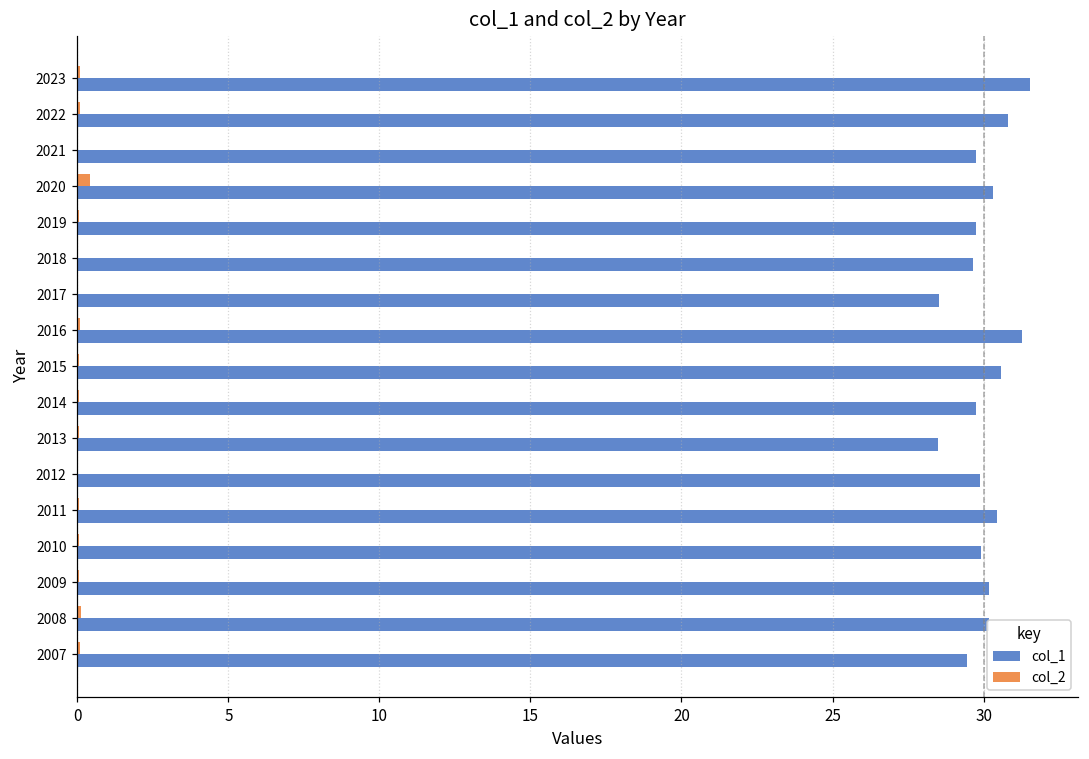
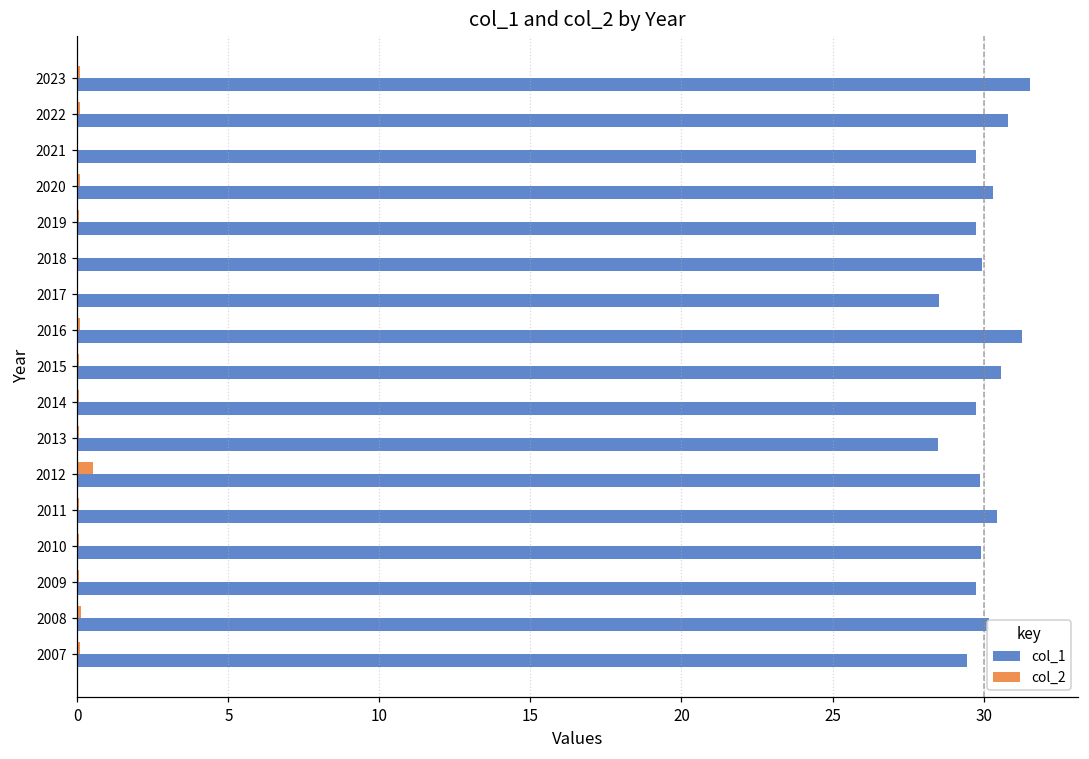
  {
    "col_1": {
      "2023": 31.5,
      "2022": 30.8,
      "2021": 29.8,
      "2020": 30.3,
      "2019": 29.7,
-     "2018": 29.7,
+     "2018": 29.9,
      "2017": 28.5,
      "2016": 31.3,
      "2015": 30.6,
      "2014": 29.7,
      "2013": 28.5,
      "2012": 29.9,
      "2011": 30.5,
      "2010": 29.9,
-     "2009": 30.2,
+     "2009": 29.7,
      "2007": 29.5
    },
    "col_2": {
      "2023": 0.1,
      "2022": 0.1,
-     "2020": 0.4,
+     "2020": 0.1,
      "2016": 0.1,
-     "2012": 0.0,
+     "2012": 0.5,
      "2008": 0.1
    }
  }
